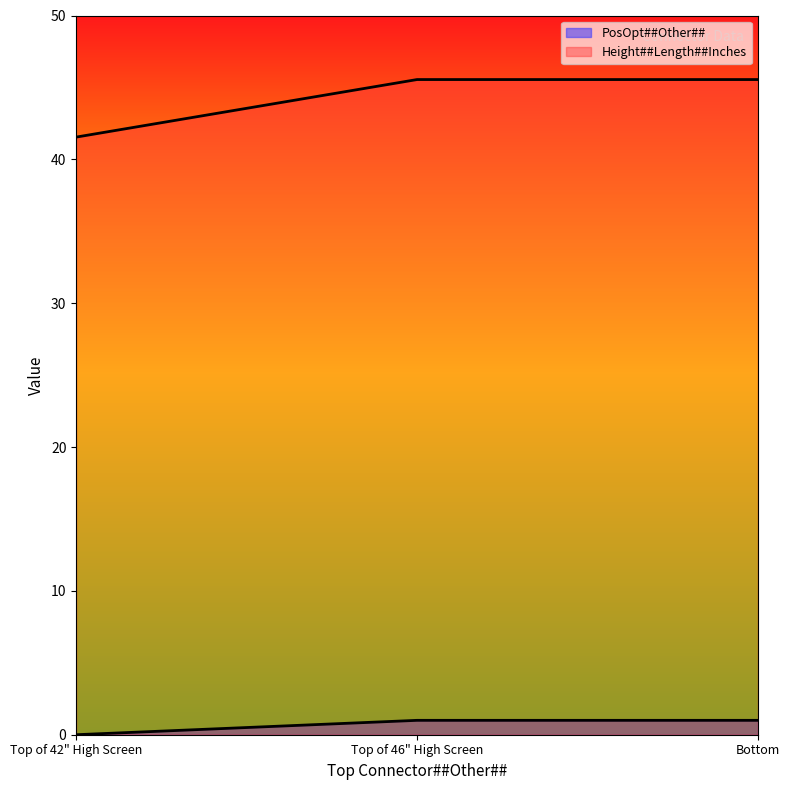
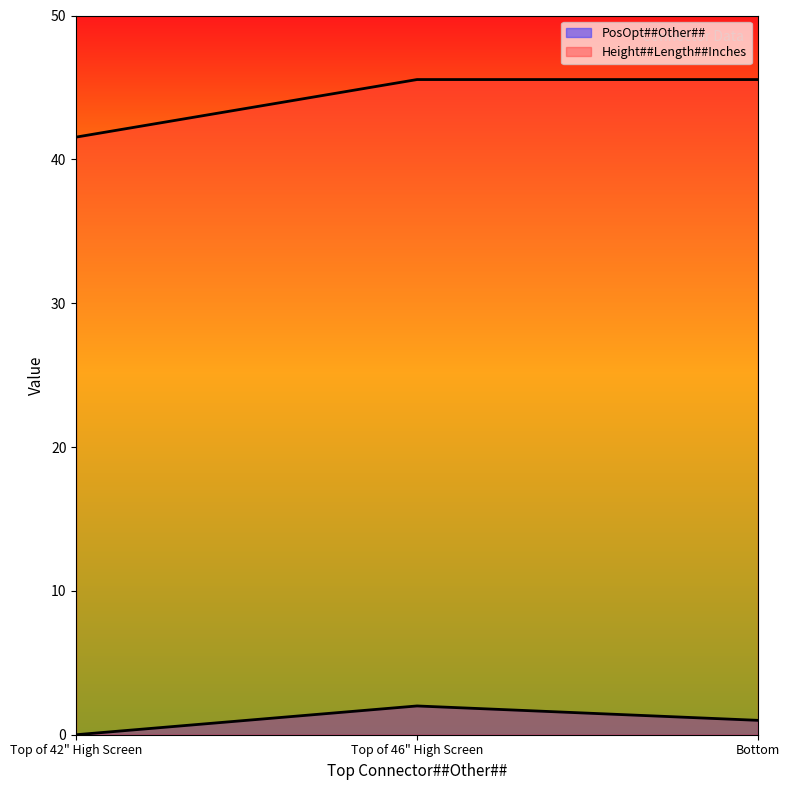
  {
    "PosOpt##Other##": {
      "Top of 42\" High Screen": 0,
-     "Top of 46\" High Screen": 1,
+     "Top of 46\" High Screen": 2,
      "Bottom": 1
    },
    "Height##Length##Inches": {
      "Top of 42\" High Screen": 41.5,
      "Top of 46\" High Screen": 45.5,
      "Bottom": 45.5
    }
  }
